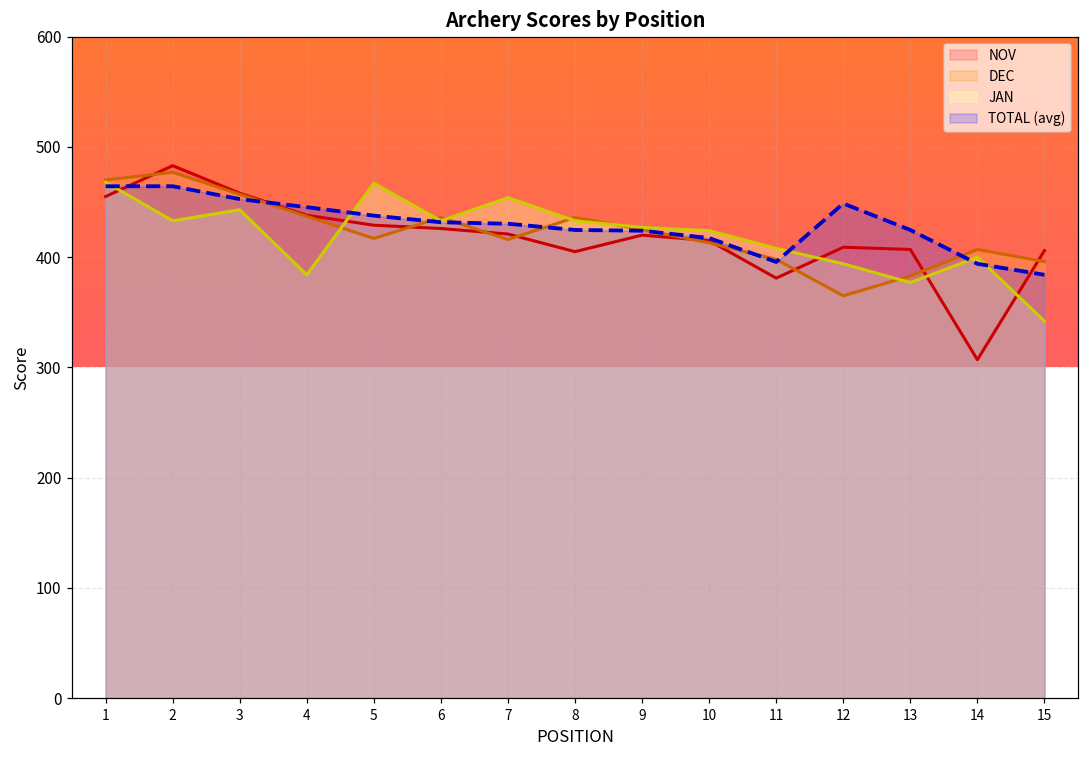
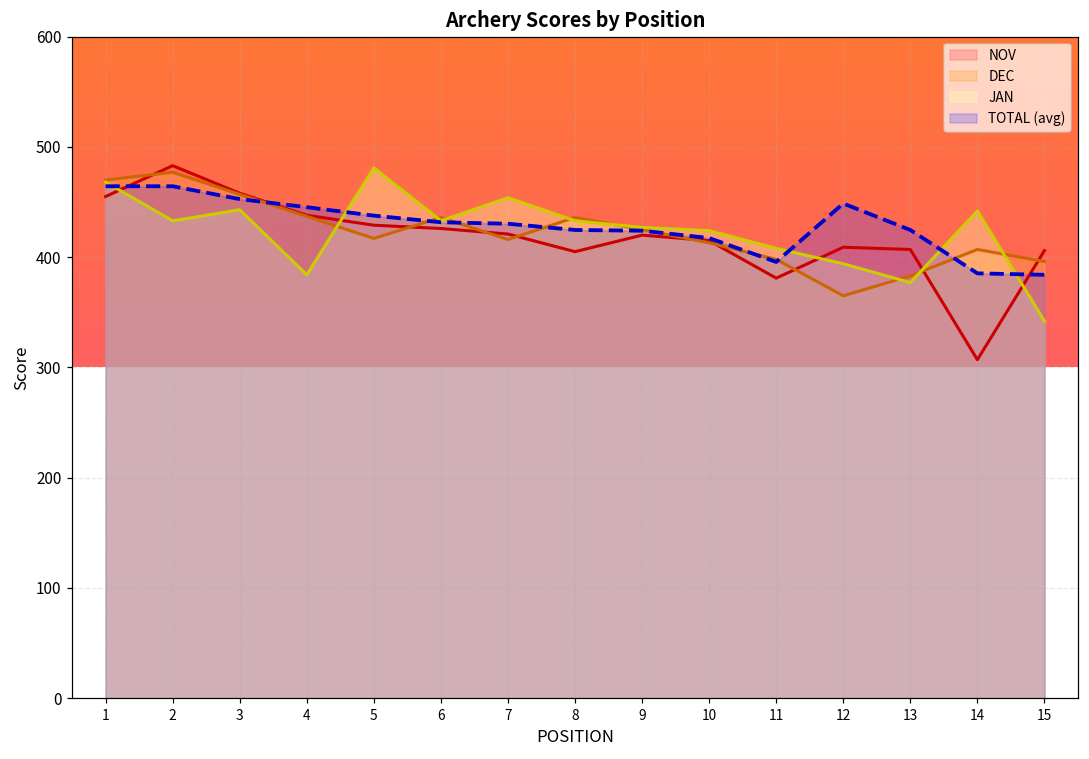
  {
    "JAN": {
      "2": 433,
      "3": 443,
      "4": 384,
-     "5": 467,
+     "5": 481,
      "7": 454,
      "8": 433,
      "10": 424,
      "11": 408,
      "12": 394,
      "13": 377,
-     "14": 400,
+     "14": 442,
      "15": 342
    },
    "TOTAL (avg)": {
      "1": 464,
      "2": 464,
      "3": 453,
      "4": 445,
      "5": 438,
      "7": 430,
      "8": 425,
      "12": 449,
      "13": 425,
-     "14": 394,
+     "14": 385,
      "15": 384
    }
  }
